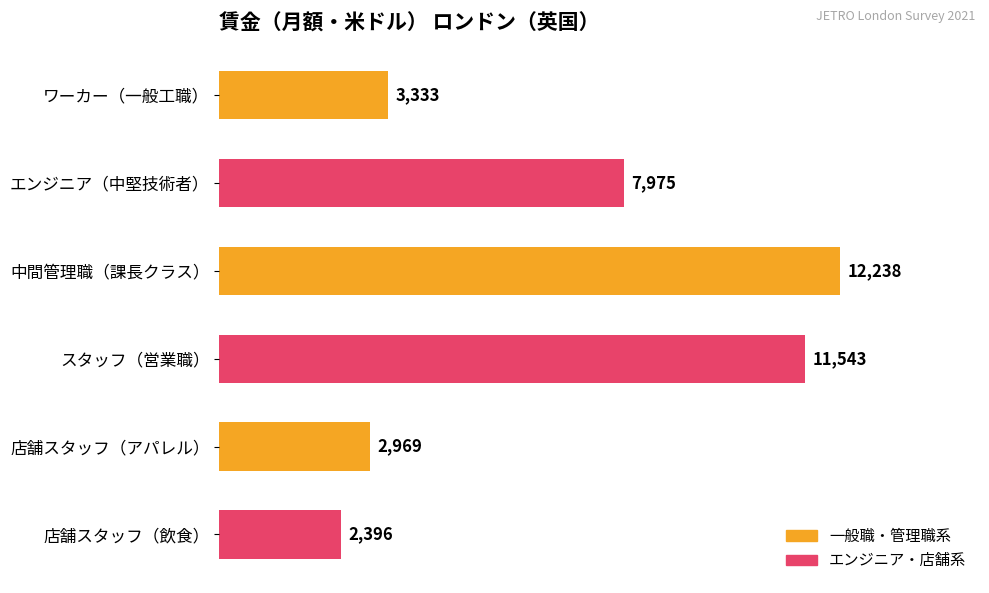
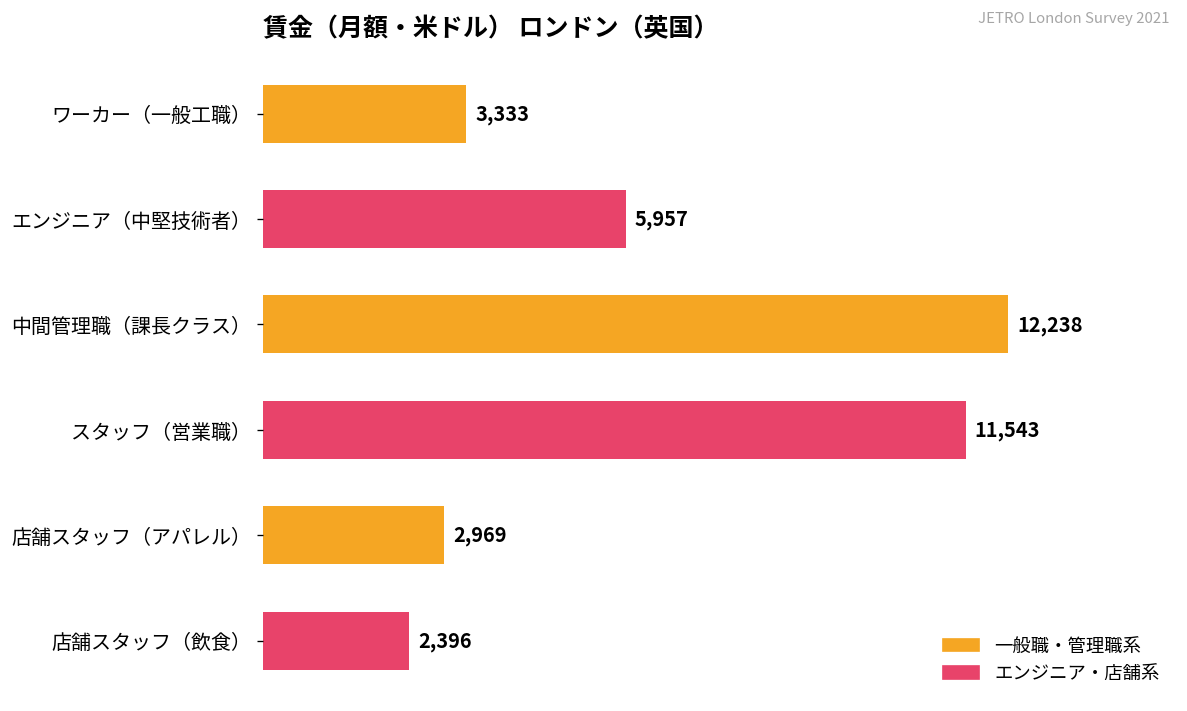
  {
    "ワーカー（一般工職）": "3,333",
-   "エンジニア（中堅技術者）": "7,975",
+   "エンジニア（中堅技術者）": "5,957",
    "中間管理職（課長クラス）": "12,238",
    "スタッフ（営業職）": "11,543",
    "店舗スタッフ（アパレル）": "2,969",
    "店舗スタッフ（飲食）": "2,396"
  }
